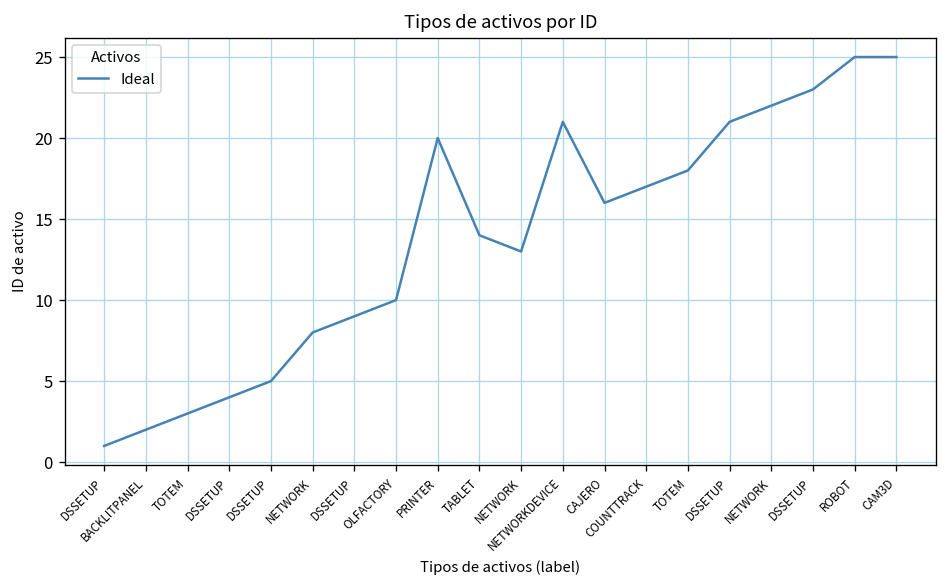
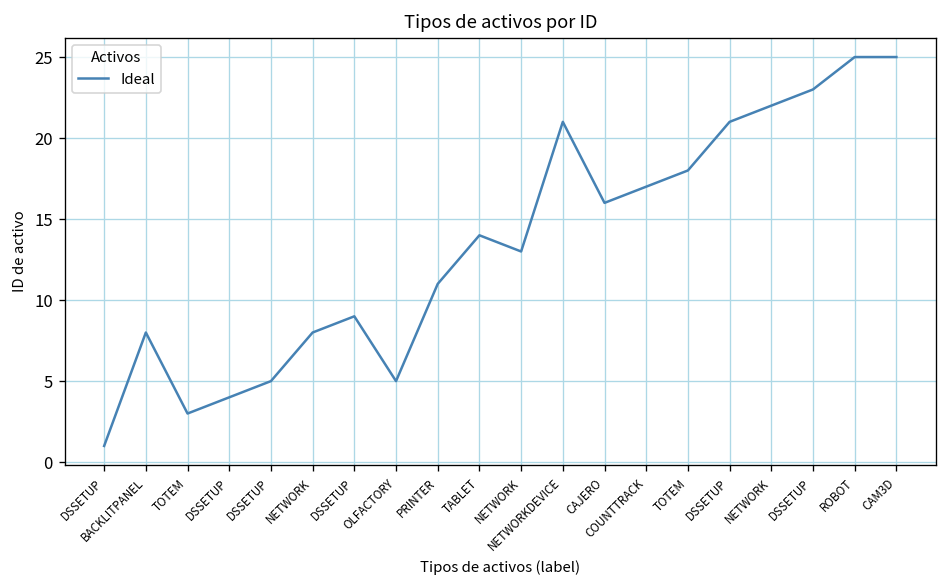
  {
-   "BACKLITPANEL": 2,
-   "OLFACTORY": 10,
-   "PRINTER": 20,
+   "BACKLITPANEL": 8,
+   "OLFACTORY": 5,
+   "PRINTER": 11,
    "TABLET": 14,
    "NETWORKDEVICE": 21,
    "CAJERO": 16,
    "COUNTTRACK": 17,
    "ROBOT": 25,
    "CAM3D": 25
  }
